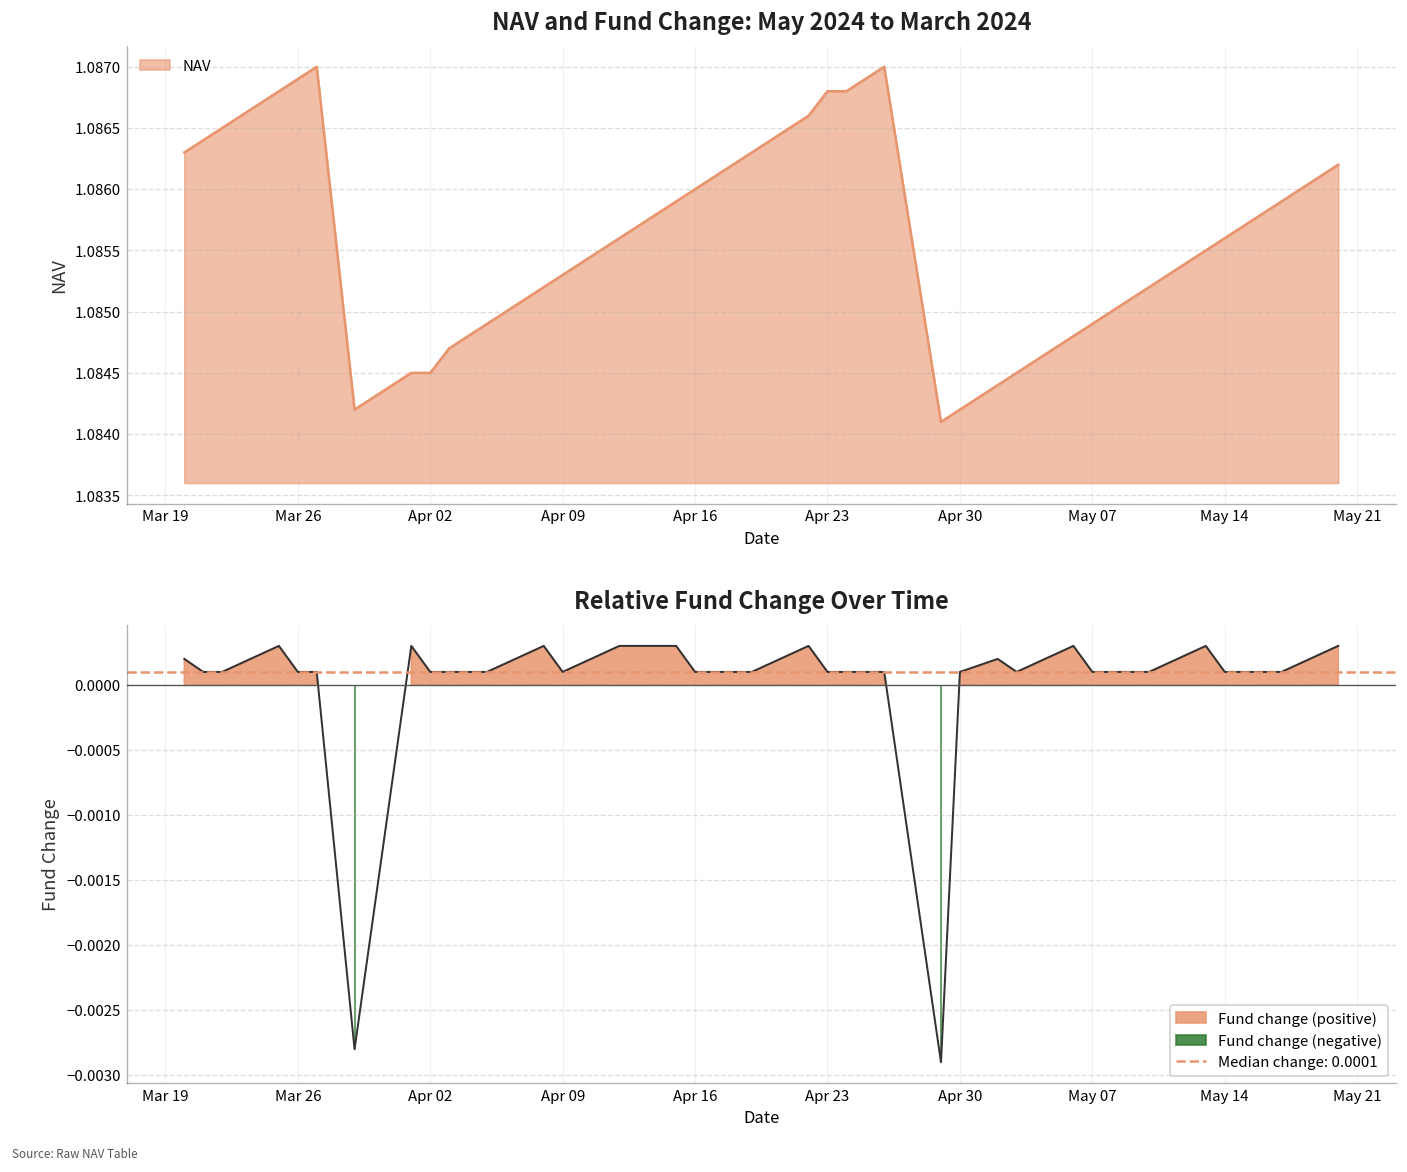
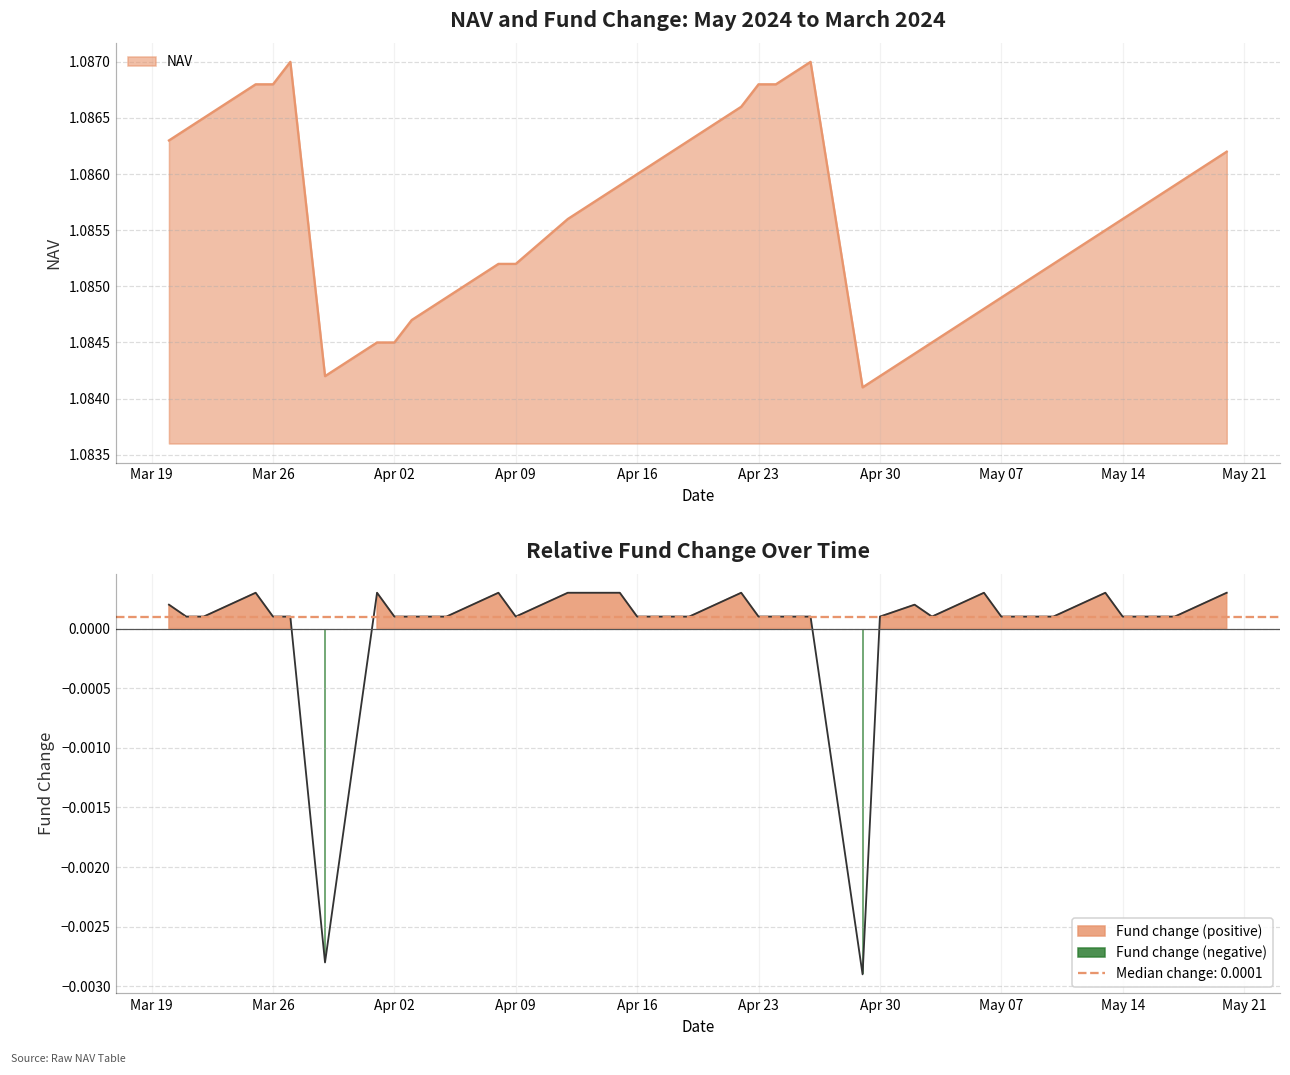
  {
    "NAV and Fund Change: May 2024 to March 2024": {
-     "Mar 26": 1.0869,
+     "Mar 26": 1.0868,
      "Apr 02": 1.0845,
-     "Apr 09": 1.0853,
+     "Apr 09": 1.0852,
      "Apr 16": 1.0860,
      "Apr 23": 1.0868,
      "Apr 30": 1.0842,
      "May 07": 1.0849,
      "May 14": 1.0856
    },
    "Relative Fund Change Over Time": {
      "Mar 26": 0.00010,
      "Apr 02": 0.00010,
      "Apr 09": 0.00010,
      "Apr 16": 0.00010,
      "Apr 23": 0.00010,
      "Apr 30": 0.00010,
      "May 07": 0.00010,
      "May 14": 0.00010
    }
  }
